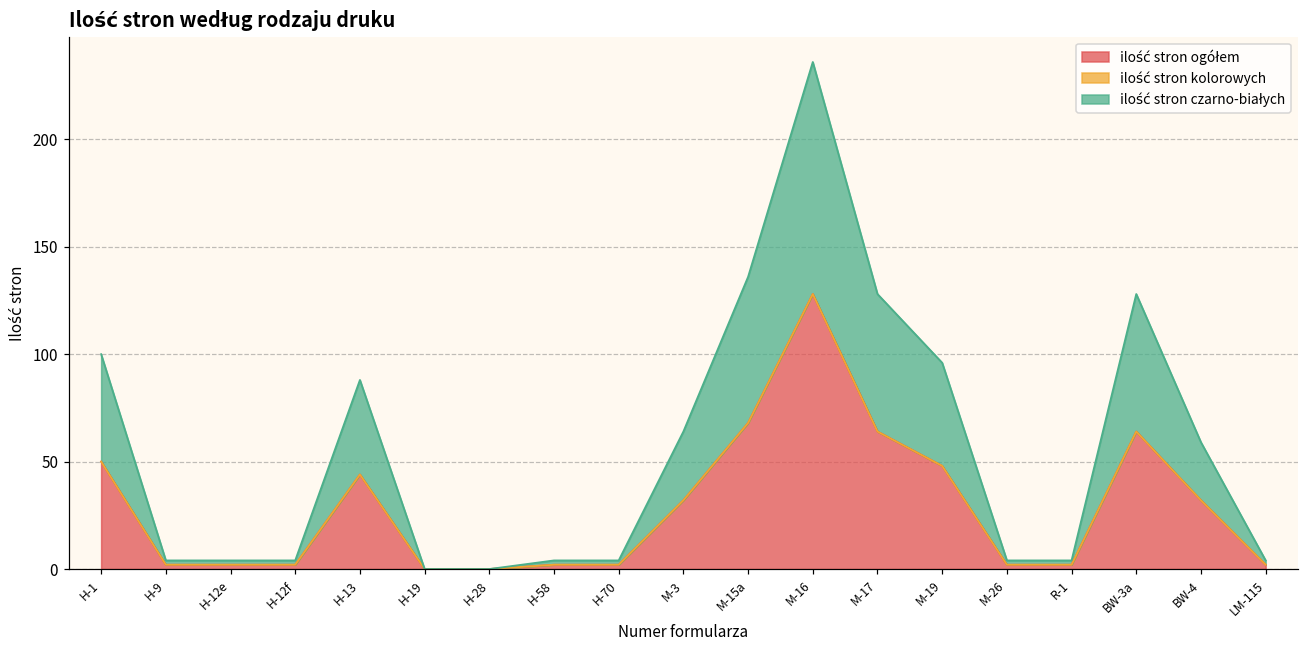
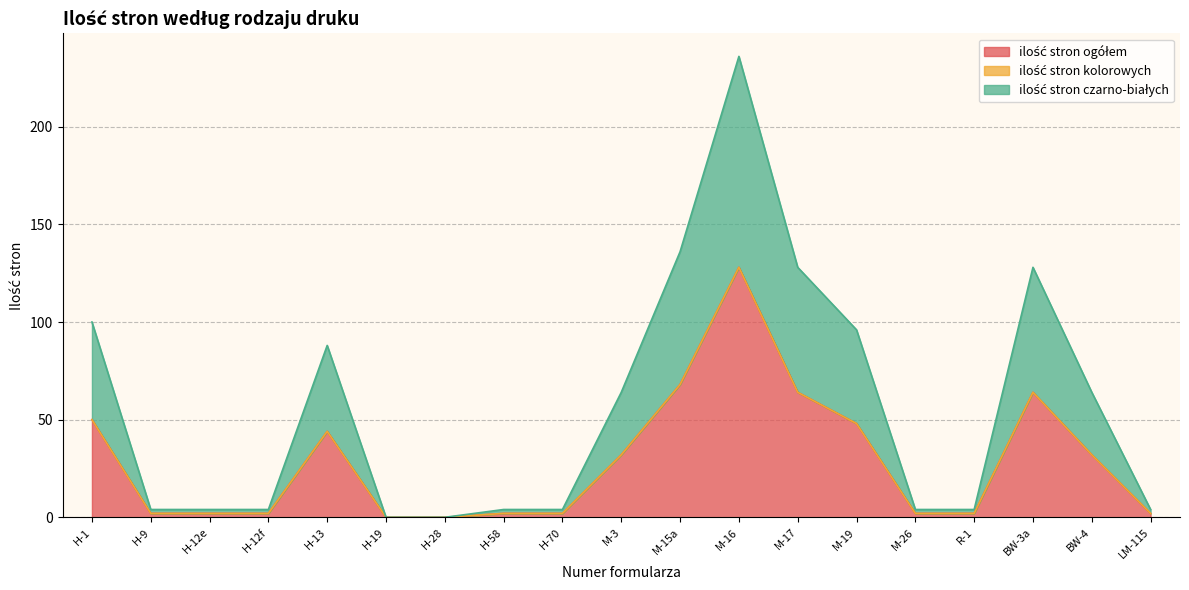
  {
    "ilość stron kolorowych": {
      "H-1": 50,
      "H-9": 2,
      "H-12e": 2,
      "H-12f": 2,
      "H-13": 44,
      "H-58": 2,
      "H-70": 2,
      "M-3": 32,
      "M-15a": 68,
      "M-16": 128,
      "M-17": 64,
      "M-19": 48,
      "M-26": 2,
      "R-1": 2,
      "BW-3a": 64,
      "BW-4": 32,
      "LM-115": 2
    },
    "ilość stron czarno-białych": {
      "H-1": 50,
      "H-9": 2,
      "H-12e": 2,
      "H-12f": 2,
      "H-13": 44,
      "H-58": 2,
      "H-70": 2,
      "M-3": 32,
      "M-15a": 68,
      "M-16": 108,
      "M-17": 64,
      "M-19": 48,
      "M-26": 2,
      "R-1": 2,
      "BW-3a": 64,
-     "BW-4": 27,
+     "BW-4": 32,
      "LM-115": 2
    }
  }
